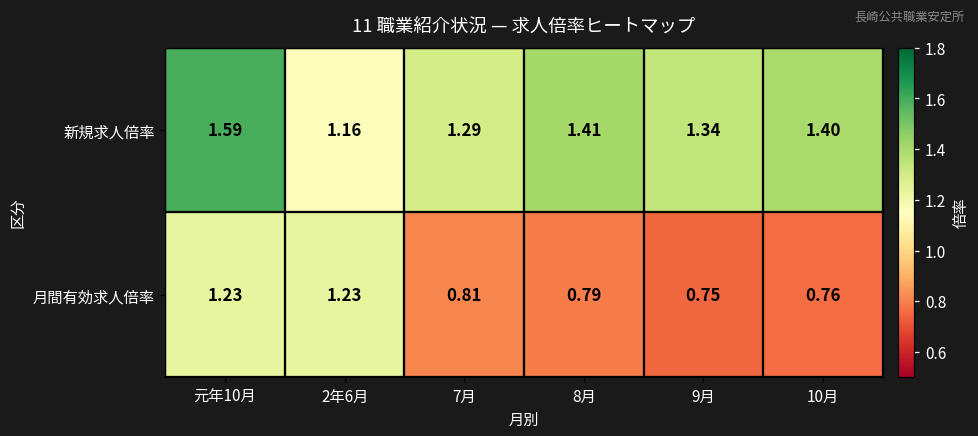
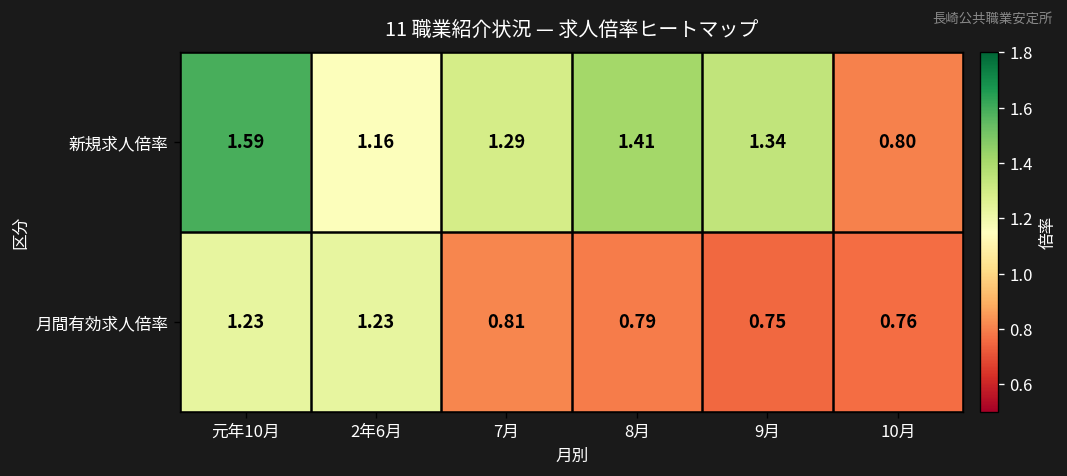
  {
    "新規求人倍率": {
      "元年10月": 1.59,
      "2年6月": 1.16,
      "7月": 1.29,
      "8月": 1.41,
      "9月": 1.34,
-     "10月": 1.40
+     "10月": 0.80
    },
    "月間有効求人倍率": {
      "元年10月": 1.23,
      "2年6月": 1.23,
      "7月": 0.81,
      "8月": 0.79,
      "9月": 0.75,
      "10月": 0.76
    }
  }
